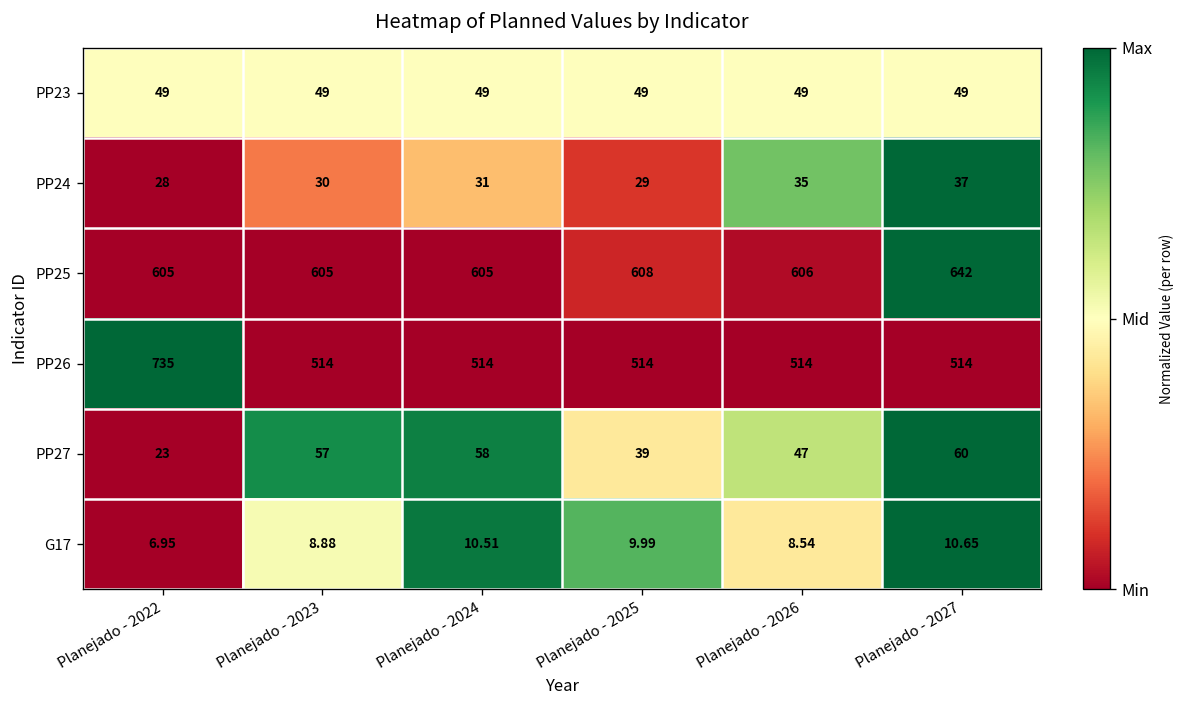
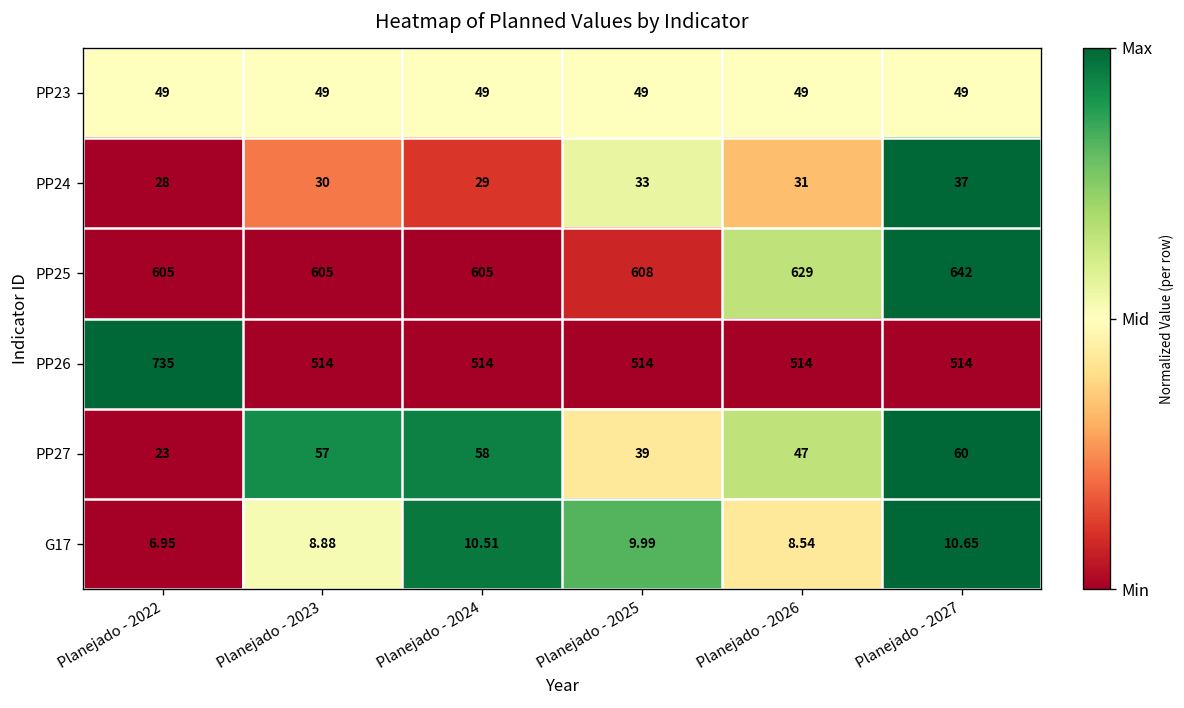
  {
    "PP23": {
      "Planejado - 2022": 49,
      "Planejado - 2023": 49,
      "Planejado - 2024": 49,
      "Planejado - 2025": 49,
      "Planejado - 2026": 49,
      "Planejado - 2027": 49
    },
    "PP24": {
      "Planejado - 2022": 28,
      "Planejado - 2023": 30,
-     "Planejado - 2024": 31,
-     "Planejado - 2025": 29,
-     "Planejado - 2026": 35,
+     "Planejado - 2024": 29,
+     "Planejado - 2025": 33,
+     "Planejado - 2026": 31,
      "Planejado - 2027": 37
    },
    "PP25": {
      "Planejado - 2022": 605,
      "Planejado - 2023": 605,
      "Planejado - 2024": 605,
      "Planejado - 2025": 608,
-     "Planejado - 2026": 606,
+     "Planejado - 2026": 629,
      "Planejado - 2027": 642
    },
    "PP26": {
      "Planejado - 2022": 735,
      "Planejado - 2023": 514,
      "Planejado - 2024": 514,
      "Planejado - 2025": 514,
      "Planejado - 2026": 514,
      "Planejado - 2027": 514
    },
    "PP27": {
      "Planejado - 2022": 23,
      "Planejado - 2023": 57,
      "Planejado - 2024": 58,
      "Planejado - 2025": 39,
      "Planejado - 2026": 47,
      "Planejado - 2027": 60
    },
    "G17": {
      "Planejado - 2022": 6.95,
      "Planejado - 2023": 8.88,
      "Planejado - 2024": 10.51,
      "Planejado - 2025": 9.99,
      "Planejado - 2026": 8.54,
      "Planejado - 2027": 10.65
    }
  }
